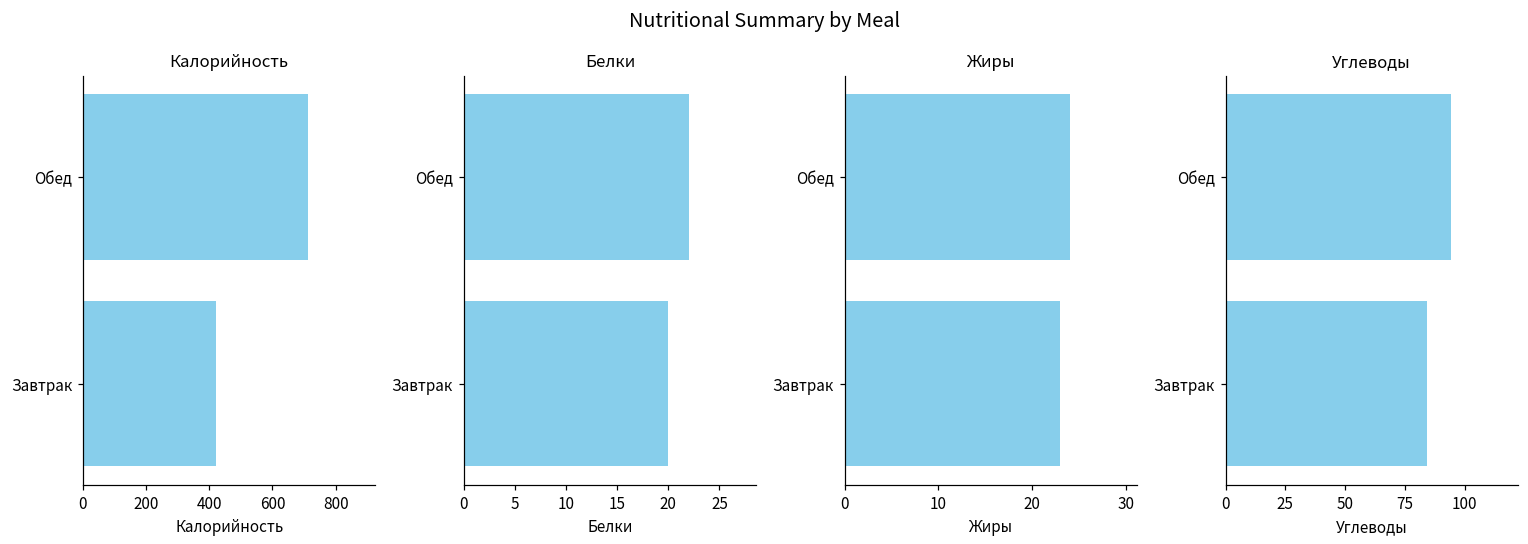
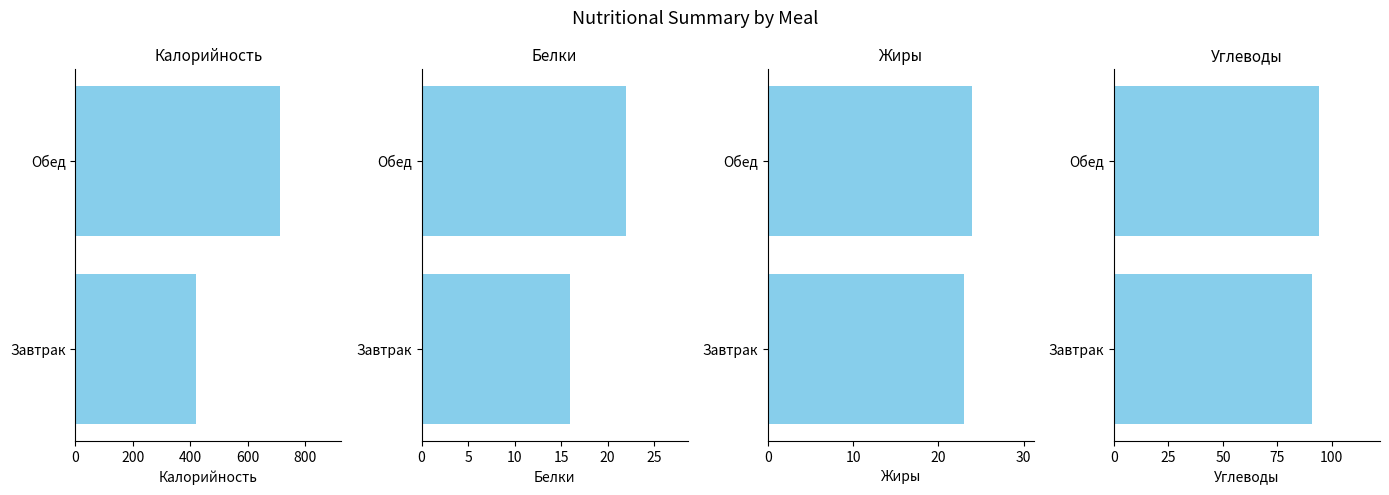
  {
    "Калорийность": {
      "Обед": 710,
      "Завтрак": 420
    },
    "Белки": {
      "Обед": 22,
-     "Завтрак": 20
+     "Завтрак": 16
    },
    "Жиры": {
      "Обед": 24,
      "Завтрак": 23
    },
    "Углеводы": {
      "Обед": 94,
-     "Завтрак": 84
+     "Завтрак": 91
    }
  }
